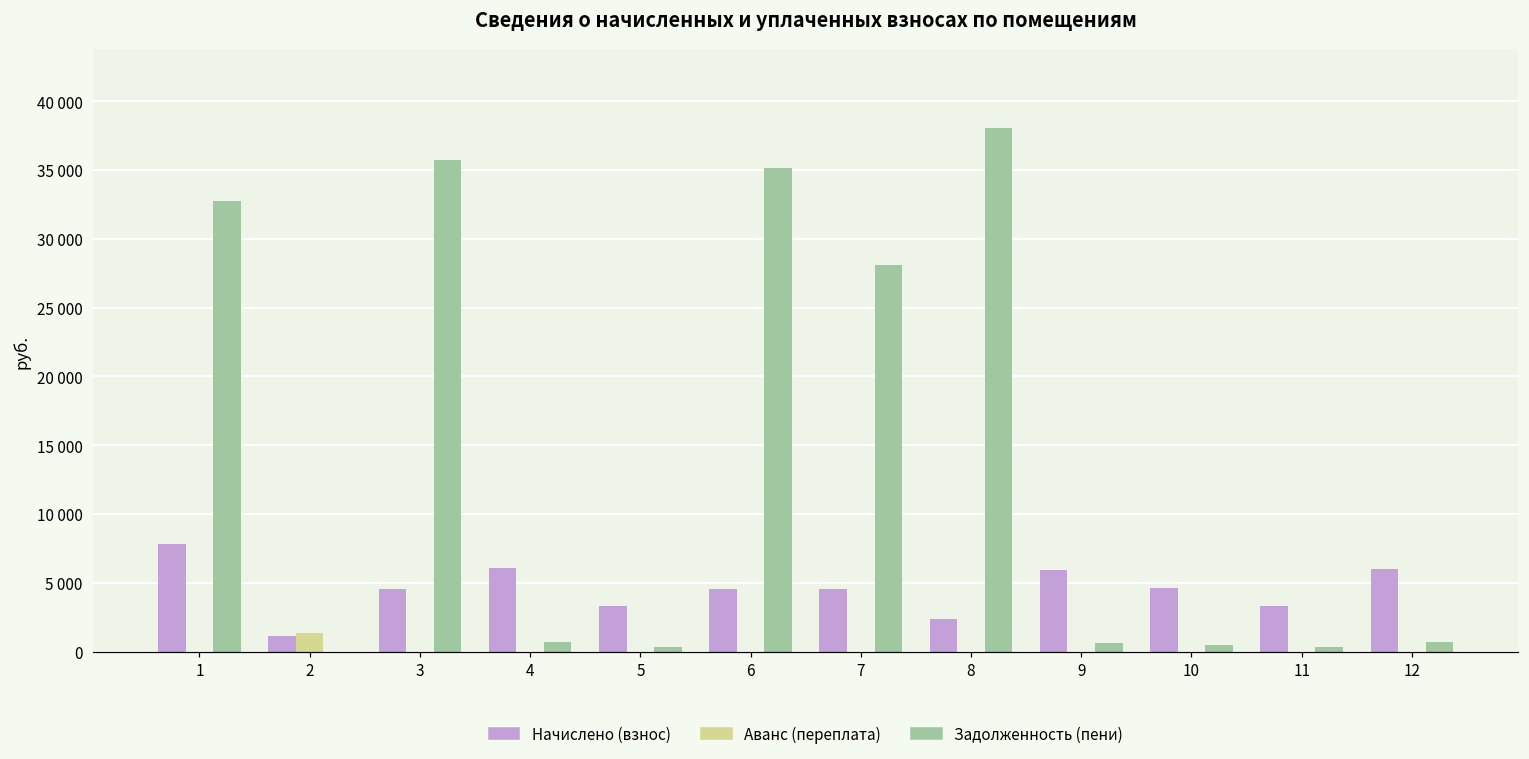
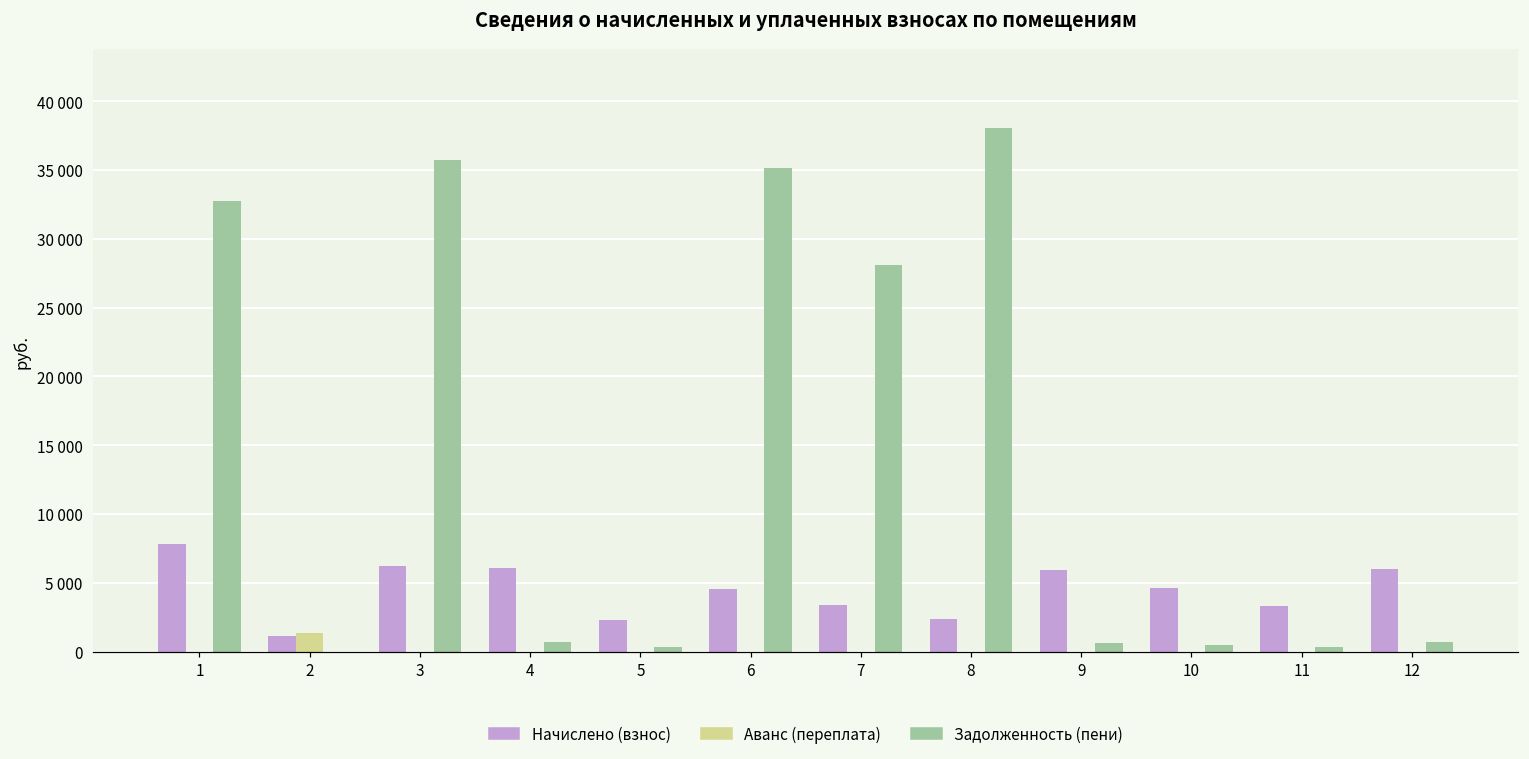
  {
    "Начислено (взнос)": {
      "1": 7800,
      "2": 1200,
-     "3": 4600,
+     "3": 6200,
      "4": 6000,
-     "5": 3300,
+     "5": 2300,
      "6": 4600,
-     "7": 4600,
+     "7": 3400,
      "8": 2300,
      "9": 5900,
      "10": 4600,
      "11": 3300,
      "12": 6000
    }
  }
